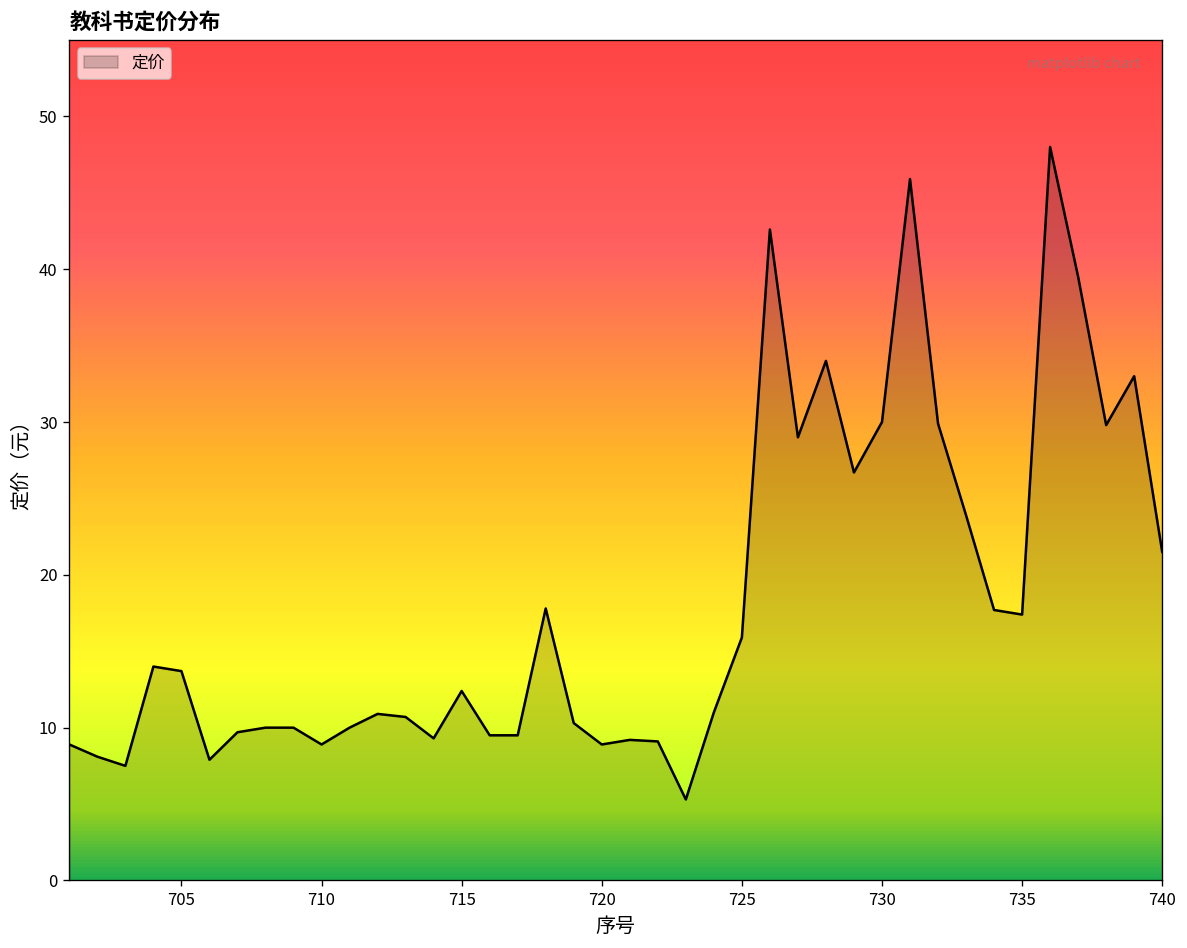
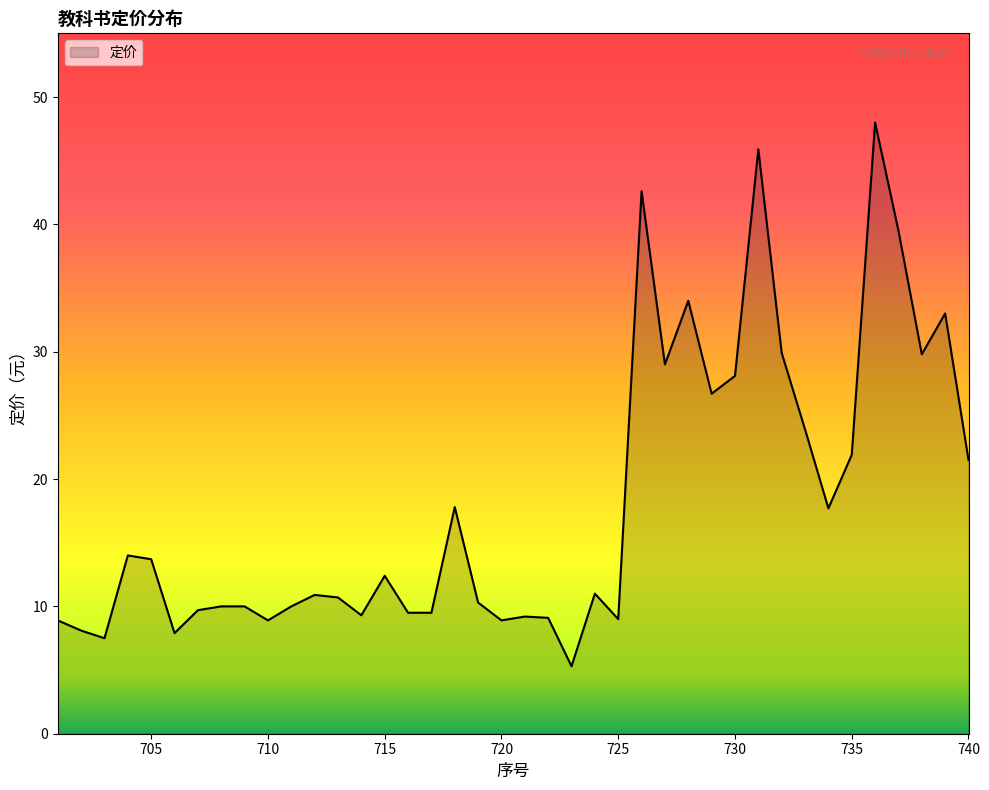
  {
    "705": 13.7,
    "710": 8.9,
    "715": 12.4,
    "720": 8.9,
-   "725": 15.9,
-   "730": 30.0,
-   "735": 17.4,
+   "725": 9.0,
+   "730": 28.1,
+   "735": 21.9,
    "740": 21.5
  }
